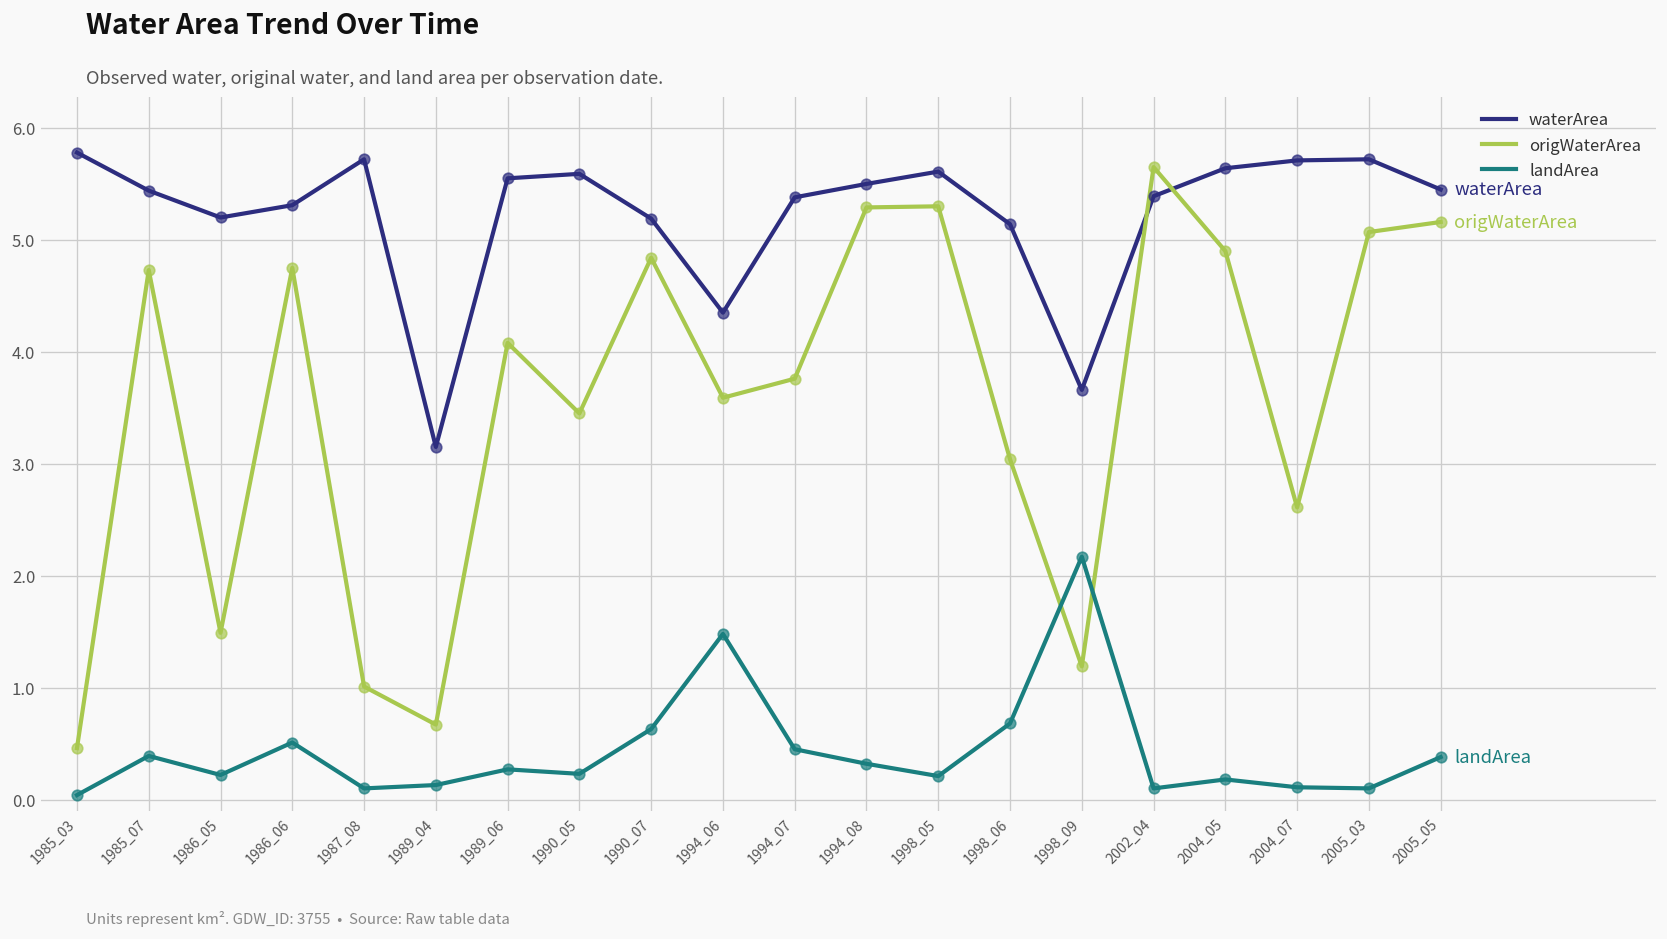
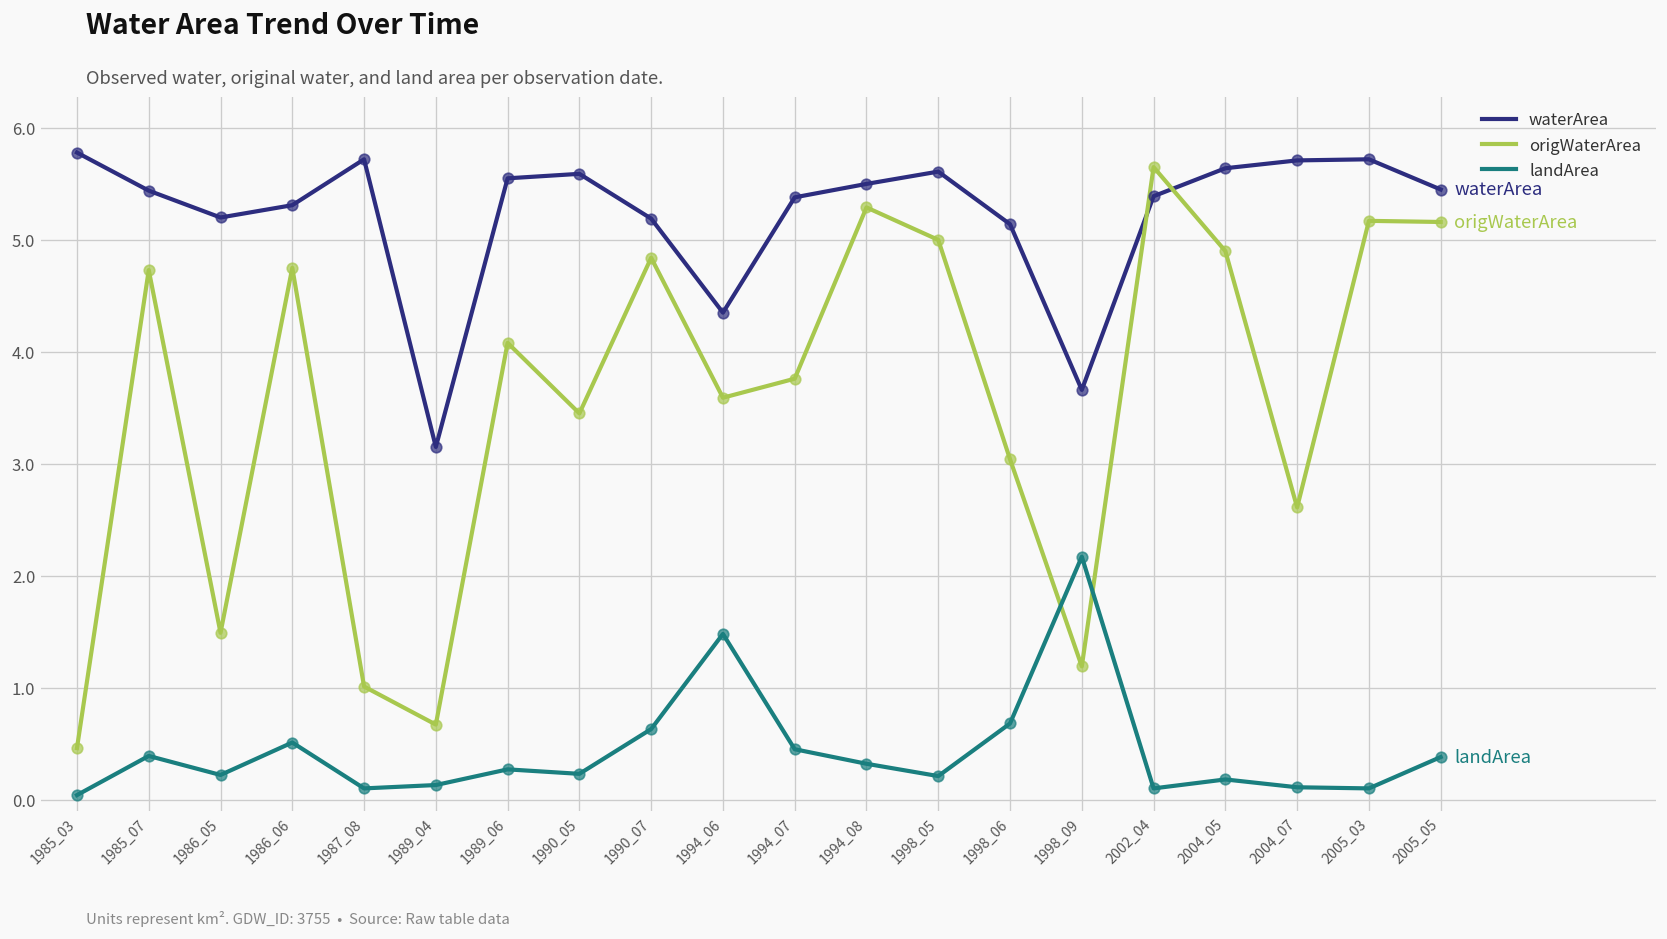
  {
    "waterArea": {
      "1985_03": 5.8,
      "1985_07": 5.4,
      "1986_05": 5.2,
      "1986_06": 5.3,
      "1987_08": 5.7,
      "1989_04": 3.2,
      "1989_06": 5.6,
      "1990_05": 5.6,
      "1990_07": 5.2,
      "1994_06": 4.4,
      "1994_07": 5.4,
      "1994_08": 5.5,
      "1998_05": 5.6,
      "1998_06": 5.1,
      "1998_09": 3.7,
      "2002_04": 5.4,
      "2004_05": 5.6,
      "2004_07": 5.7,
      "2005_03": 5.7,
      "2005_05": 5.5
    },
    "origWaterArea": {
      "1985_03": 0.5,
      "1985_07": 4.7,
      "1986_05": 1.5,
      "1986_06": 4.8,
      "1987_08": 1.0,
      "1989_04": 0.7,
      "1989_06": 4.1,
      "1990_05": 3.5,
      "1990_07": 4.8,
      "1994_06": 3.6,
      "1994_07": 3.8,
      "1994_08": 5.3,
-     "1998_05": 5.3,
+     "1998_05": 5.0,
      "1998_06": 3.0,
      "1998_09": 1.2,
      "2002_04": 5.7,
      "2004_05": 4.9,
      "2004_07": 2.6,
-     "2005_03": 5.1,
+     "2005_03": 5.2,
      "2005_05": 5.2
    },
    "landArea": {
      "1985_03": 0.0,
      "1985_07": 0.4,
      "1986_05": 0.2,
      "1986_06": 0.5,
      "1987_08": 0.1,
      "1989_04": 0.1,
      "1989_06": 0.3,
      "1990_05": 0.2,
      "1990_07": 0.6,
      "1994_06": 1.5,
      "1994_07": 0.5,
      "1994_08": 0.3,
      "1998_05": 0.2,
      "1998_06": 0.7,
      "1998_09": 2.2,
      "2002_04": 0.1,
      "2004_05": 0.2,
      "2004_07": 0.1,
      "2005_03": 0.1,
      "2005_05": 0.4
    }
  }
